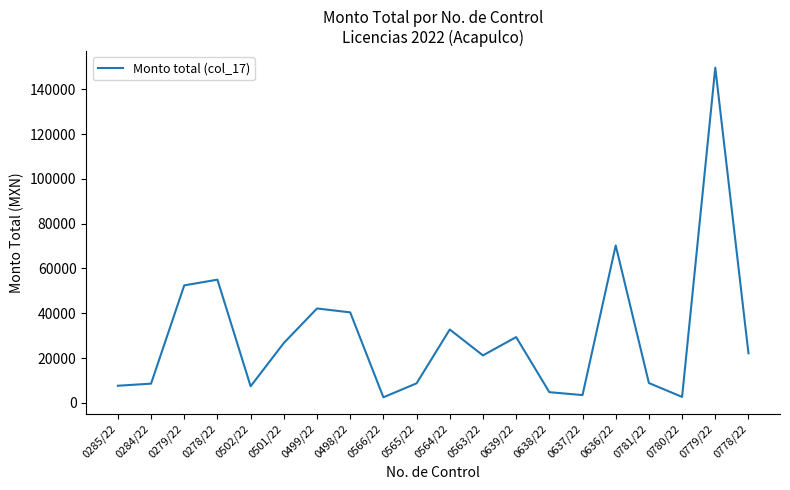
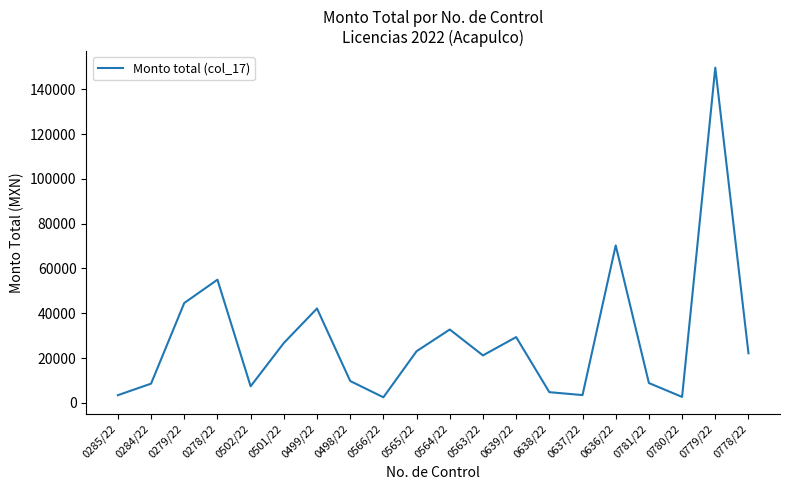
  {
-   "0285/22": 8000,
+   "0285/22": 3000,
    "0284/22": 9000,
-   "0279/22": 52000,
+   "0279/22": 45000,
    "0278/22": 55000,
    "0502/22": 7000,
    "0501/22": 27000,
    "0499/22": 42000,
-   "0498/22": 40000,
+   "0498/22": 10000,
    "0566/22": 2000,
-   "0565/22": 9000,
+   "0565/22": 23000,
    "0564/22": 33000,
    "0563/22": 21000,
    "0639/22": 29000,
    "0638/22": 5000,
    "0637/22": 3000,
    "0636/22": 70000,
    "0781/22": 9000,
    "0780/22": 3000,
    "0779/22": 150000,
    "0778/22": 22000
  }
